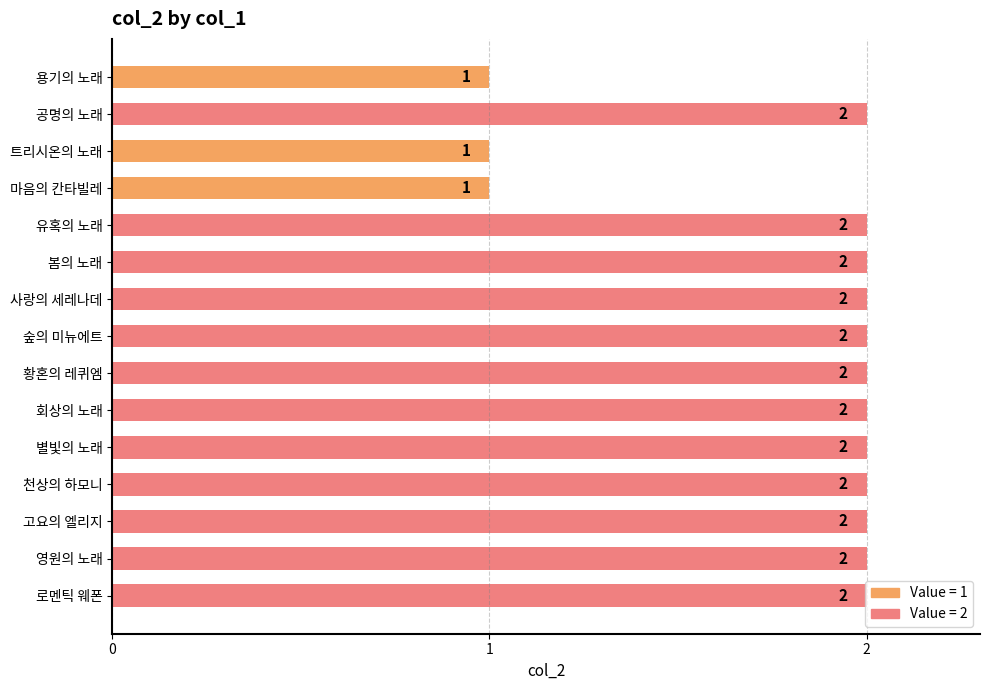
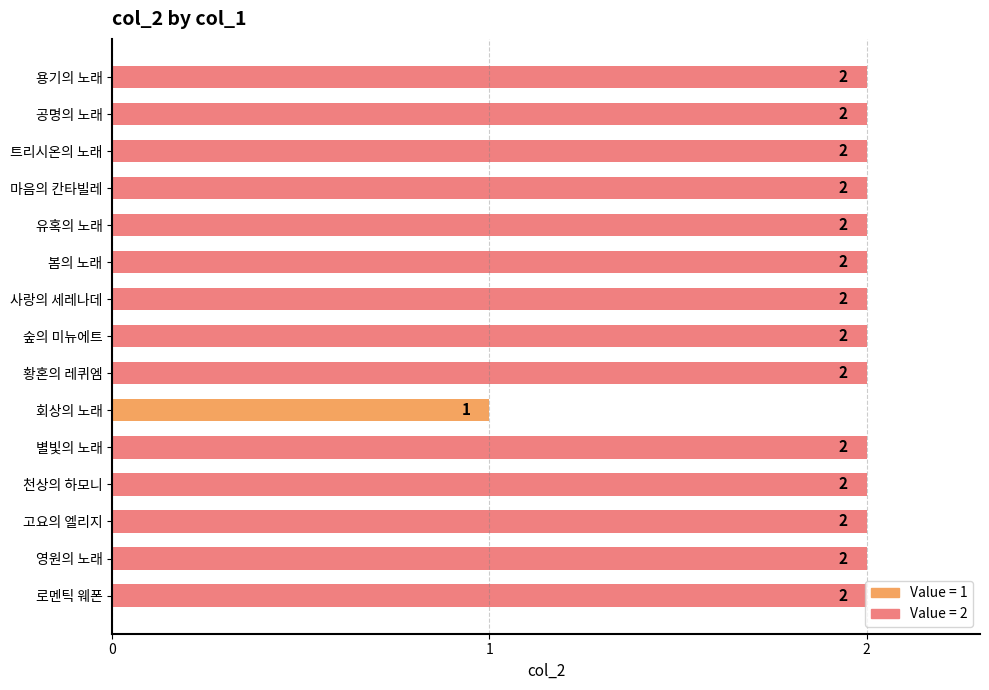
  {
-   "용기의 노래": 1,
+   "용기의 노래": 2,
    "공명의 노래": 2,
-   "트리시온의 노래": 1,
-   "마음의 칸타빌레": 1,
+   "트리시온의 노래": 2,
+   "마음의 칸타빌레": 2,
    "유혹의 노래": 2,
    "봄의 노래": 2,
    "사랑의 세레나데": 2,
    "숲의 미뉴에트": 2,
    "황혼의 레퀴엠": 2,
-   "회상의 노래": 2,
+   "회상의 노래": 1,
    "별빛의 노래": 2,
    "천상의 하모니": 2,
    "고요의 엘리지": 2,
    "영원의 노래": 2
  }
